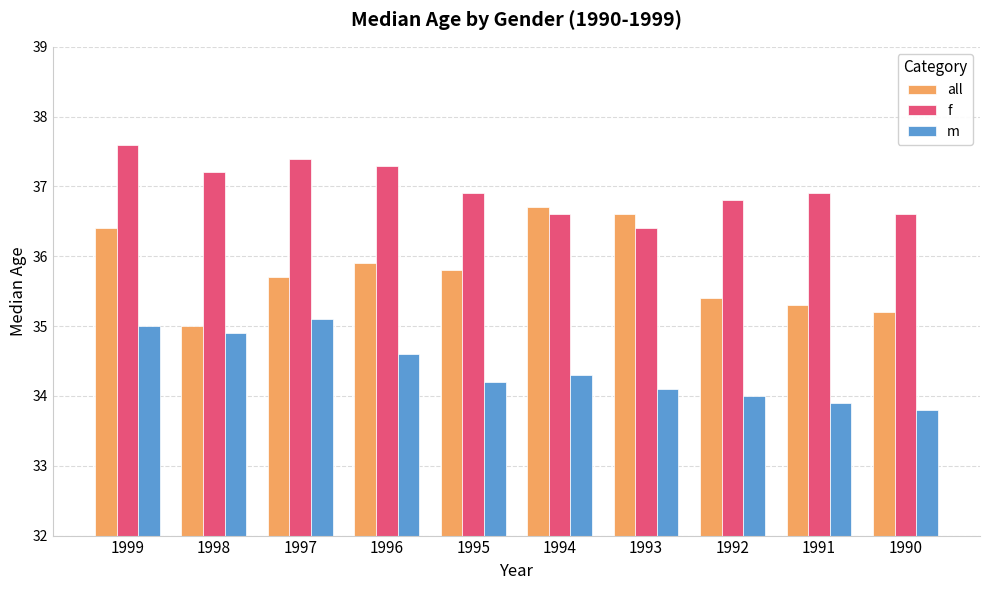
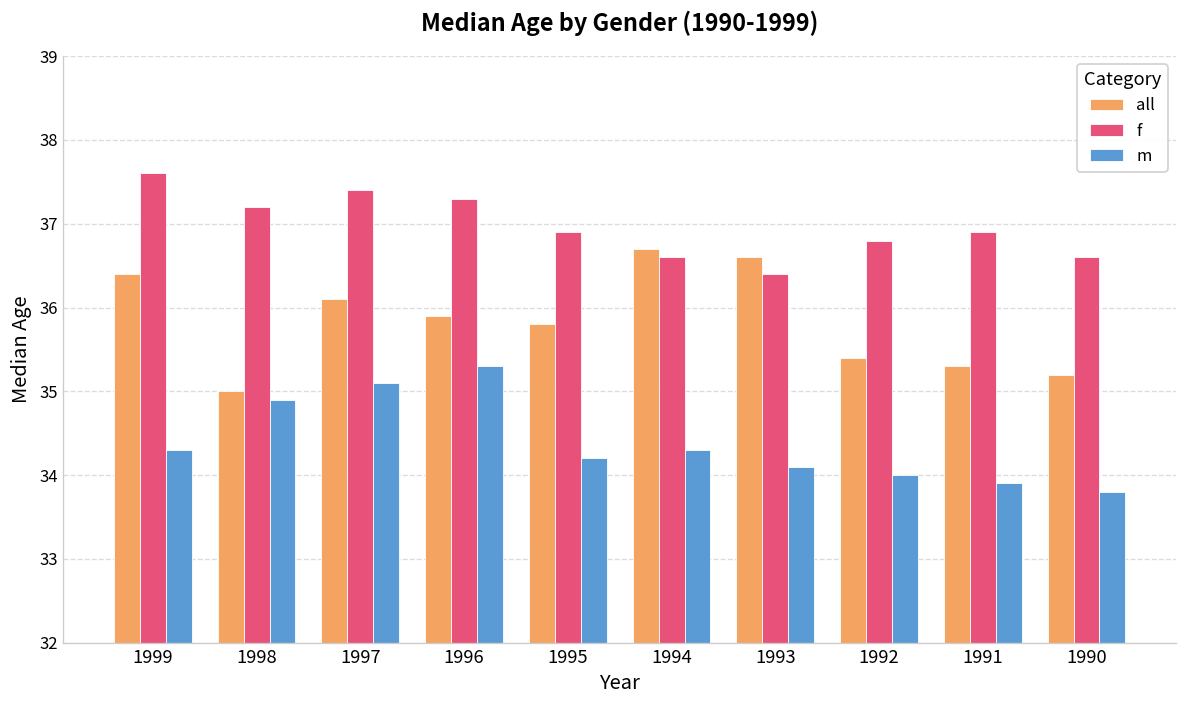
  {
    "all": {
      "1999": 36.4,
      "1998": 35.0,
-     "1997": 35.7,
+     "1997": 36.1,
      "1996": 35.9,
      "1995": 35.8,
      "1994": 36.7,
      "1993": 36.6,
      "1992": 35.4,
      "1991": 35.3,
      "1990": 35.2
    },
    "f": {
      "1999": 37.6,
      "1998": 37.2,
      "1997": 37.4,
      "1996": 37.3,
      "1995": 36.9,
      "1994": 36.6,
      "1993": 36.4,
      "1992": 36.8,
      "1991": 36.9,
      "1990": 36.6
    },
    "m": {
-     "1999": 35.0,
+     "1999": 34.3,
      "1998": 34.9,
      "1997": 35.1,
-     "1996": 34.6,
+     "1996": 35.3,
      "1995": 34.2,
      "1994": 34.3,
      "1993": 34.1,
      "1992": 34.0,
      "1991": 33.9,
      "1990": 33.8
    }
  }
